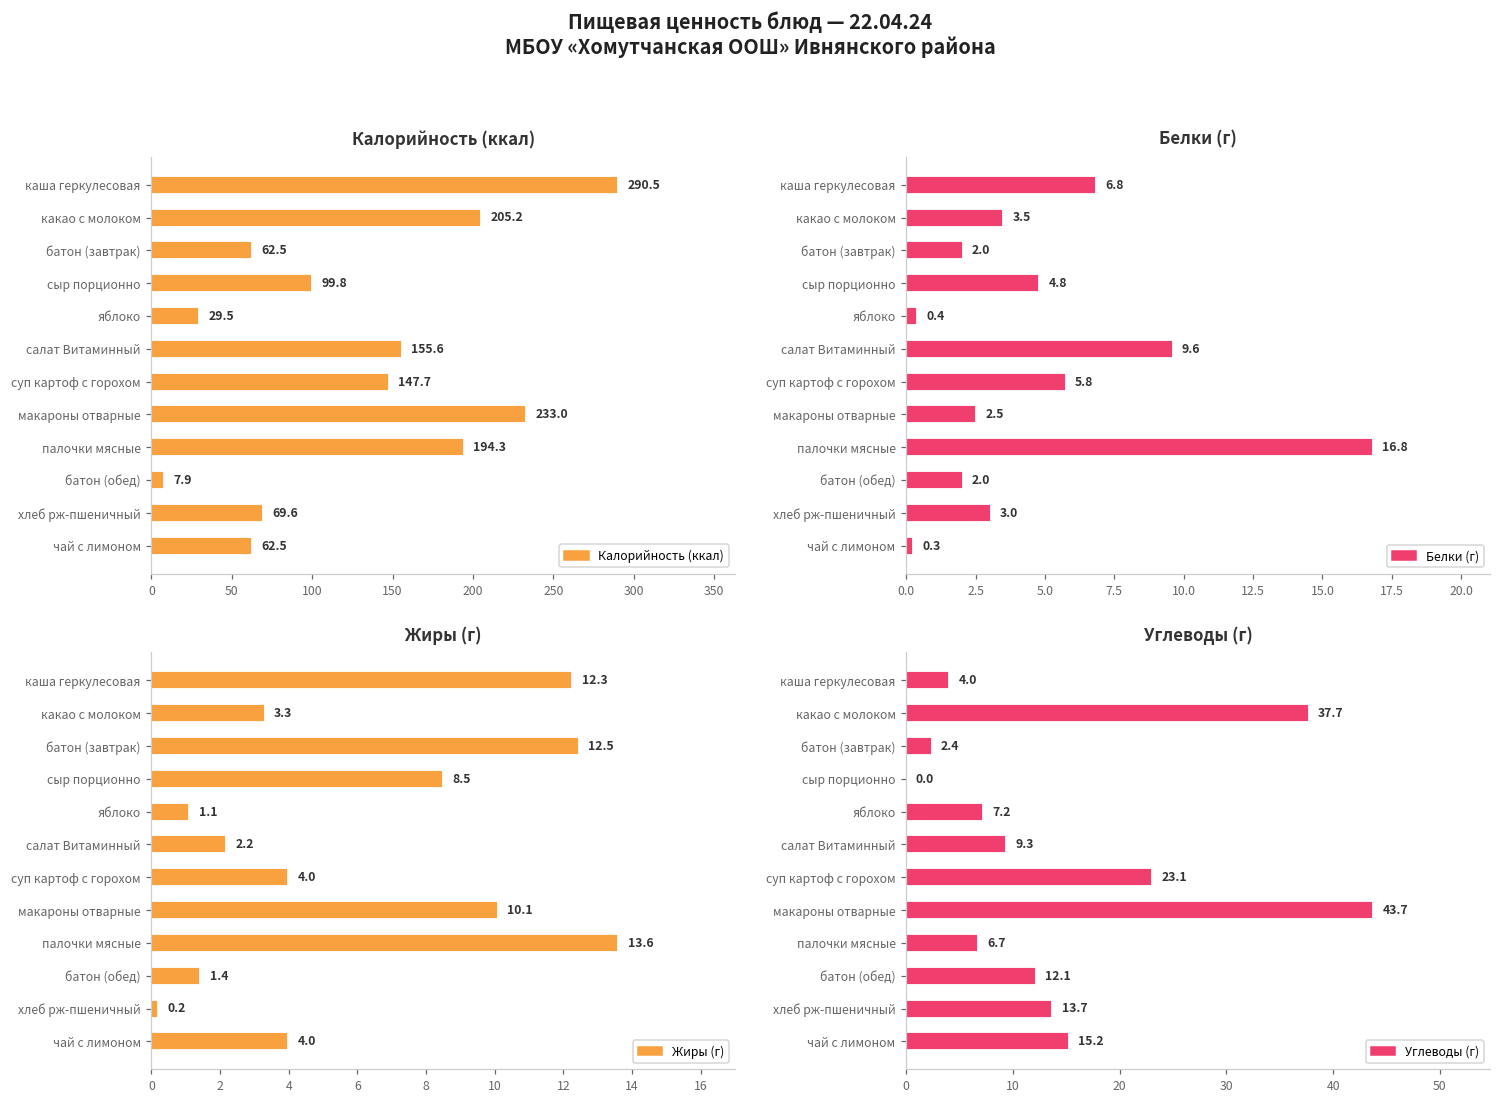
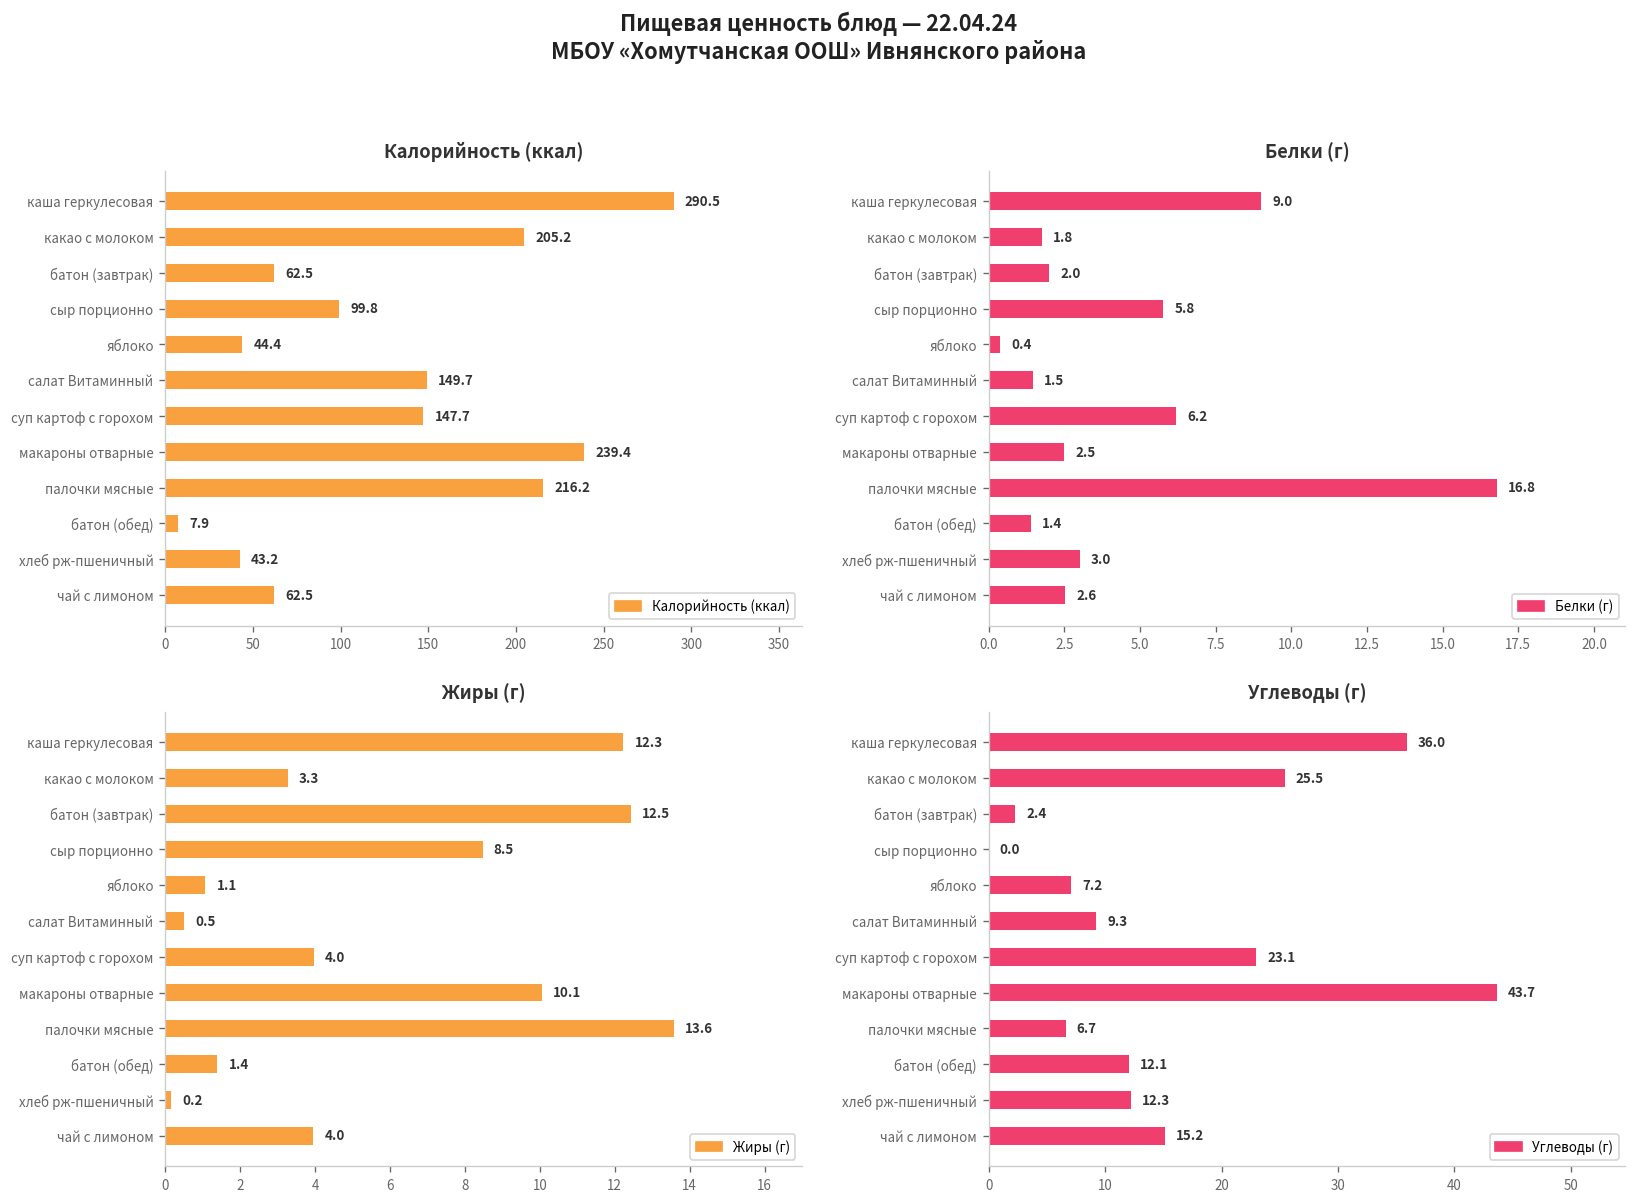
  {
    "Калорийность (ккал)": {
      "каша геркулесовая": 290.5,
      "какао с молоком": 205.2,
      "батон (завтрак)": 62.5,
      "сыр порционно": 99.8,
-     "яблоко": 29.5,
-     "салат Витаминный": 155.6,
+     "яблоко": 44.4,
+     "салат Витаминный": 149.7,
      "суп картоф с горохом": 147.7,
-     "макароны отварные": 233.0,
-     "палочки мясные": 194.3,
+     "макароны отварные": 239.4,
+     "палочки мясные": 216.2,
      "батон (обед)": 7.9,
-     "хлеб рж-пшеничный": 69.6,
+     "хлеб рж-пшеничный": 43.2,
      "чай с лимоном": 62.5
    },
    "Белки (г)": {
-     "каша геркулесовая": 6.8,
-     "какао с молоком": 3.5,
+     "каша геркулесовая": 9.0,
+     "какао с молоком": 1.8,
      "батон (завтрак)": 2.0,
-     "сыр порционно": 4.8,
+     "сыр порционно": 5.8,
      "яблоко": 0.4,
-     "салат Витаминный": 9.6,
-     "суп картоф с горохом": 5.8,
+     "салат Витаминный": 1.5,
+     "суп картоф с горохом": 6.2,
      "макароны отварные": 2.5,
      "палочки мясные": 16.8,
-     "батон (обед)": 2.0,
+     "батон (обед)": 1.4,
      "хлеб рж-пшеничный": 3.0,
-     "чай с лимоном": 0.3
+     "чай с лимоном": 2.6
    },
    "Жиры (г)": {
      "каша геркулесовая": 12.3,
      "какао с молоком": 3.3,
      "батон (завтрак)": 12.5,
      "сыр порционно": 8.5,
      "яблоко": 1.1,
-     "салат Витаминный": 2.2,
+     "салат Витаминный": 0.5,
      "суп картоф с горохом": 4.0,
      "макароны отварные": 10.1,
      "палочки мясные": 13.6,
      "батон (обед)": 1.4,
      "хлеб рж-пшеничный": 0.2,
      "чай с лимоном": 4.0
    },
    "Углеводы (г)": {
-     "каша геркулесовая": 4.0,
-     "какао с молоком": 37.7,
+     "каша геркулесовая": 36.0,
+     "какао с молоком": 25.5,
      "батон (завтрак)": 2.4,
      "сыр порционно": 0.0,
      "яблоко": 7.2,
      "салат Витаминный": 9.3,
      "суп картоф с горохом": 23.1,
      "макароны отварные": 43.7,
      "палочки мясные": 6.7,
      "батон (обед)": 12.1,
-     "хлеб рж-пшеничный": 13.7,
+     "хлеб рж-пшеничный": 12.3,
      "чай с лимоном": 15.2
    }
  }
